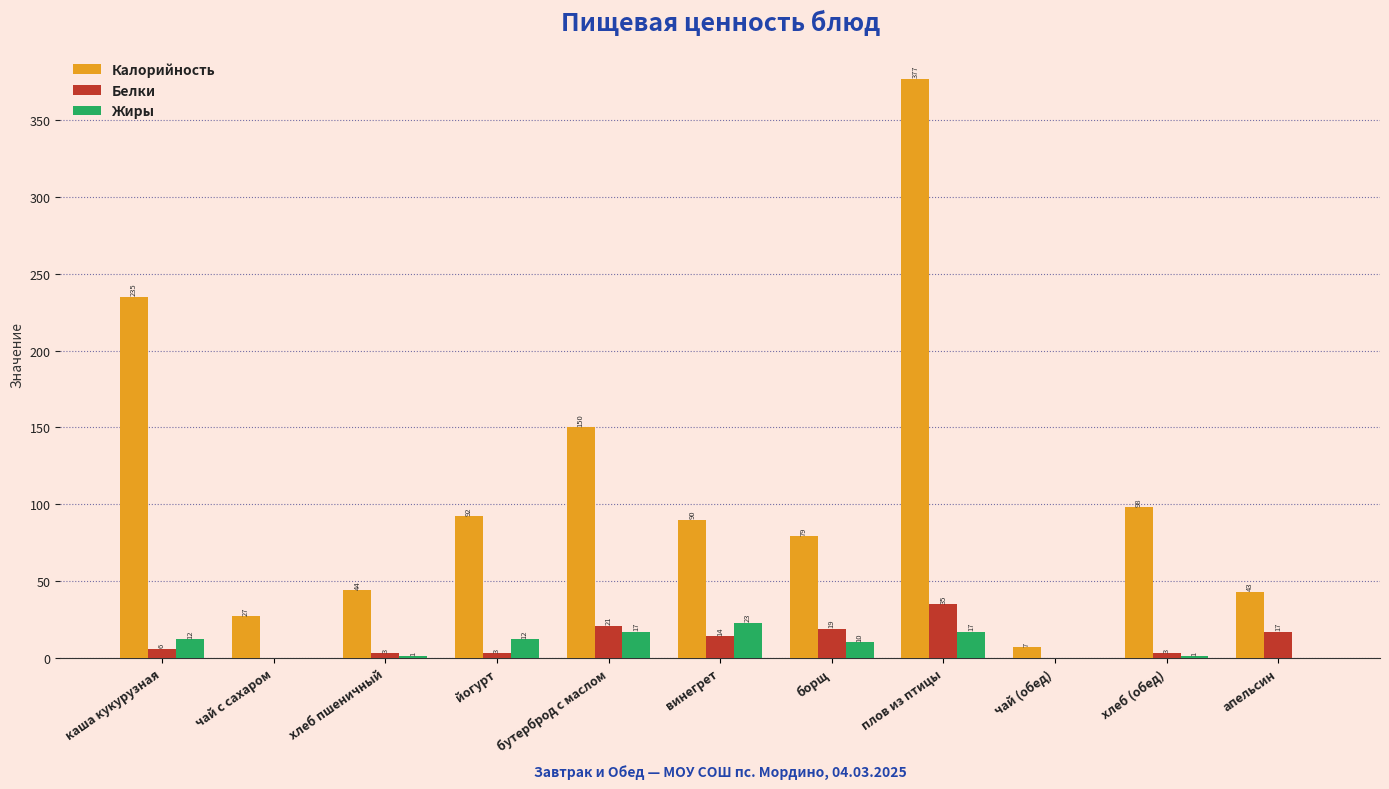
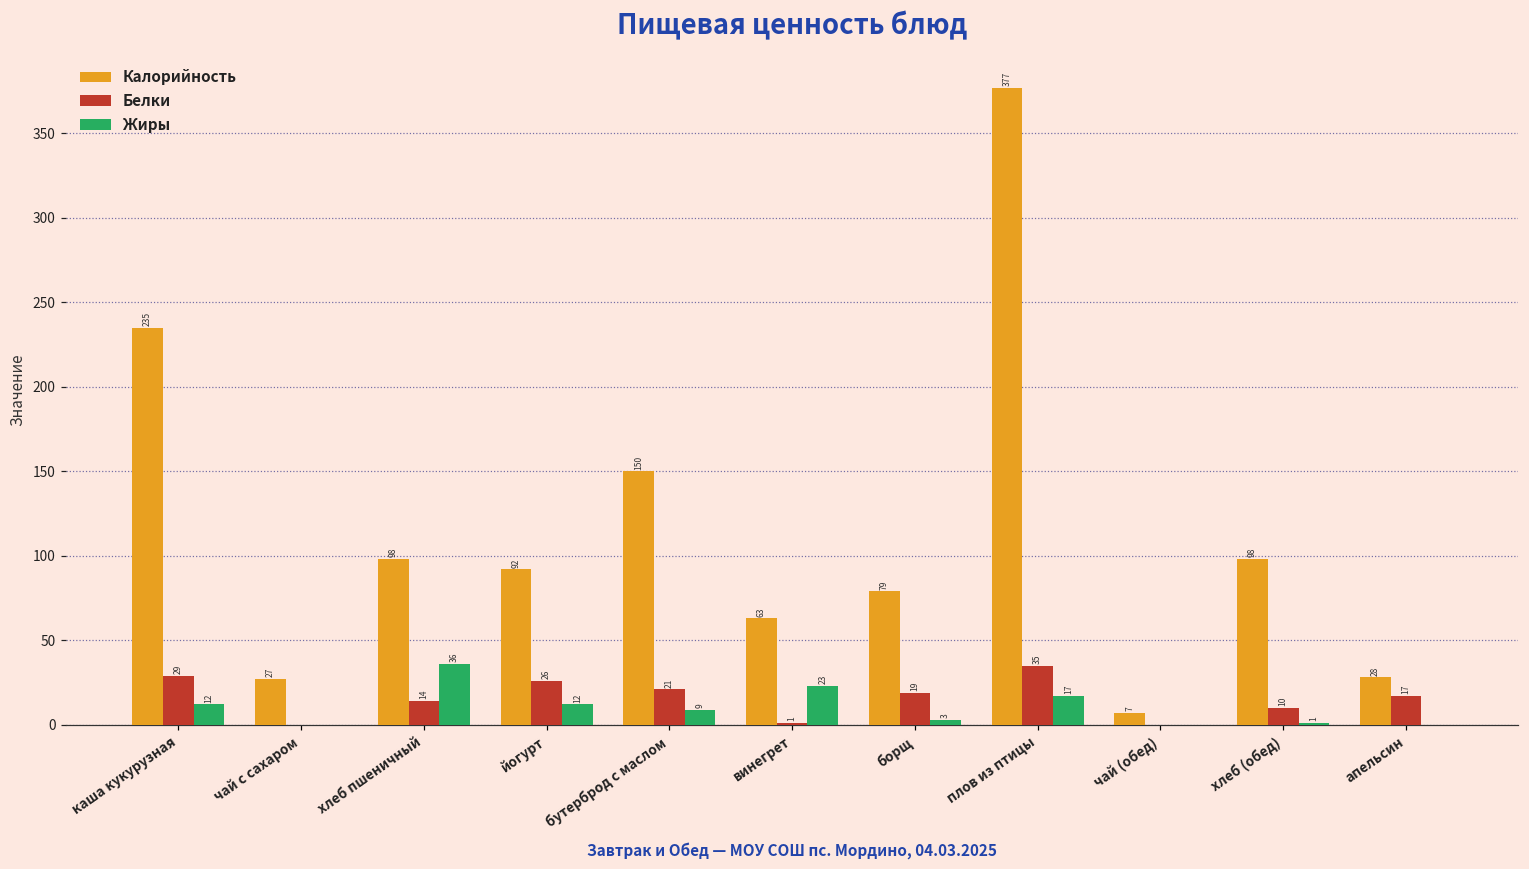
  {
    "Калорийность": {
      "каша кукурузная": 235,
      "чай с сахаром": 27,
-     "хлеб пшеничный": 44,
+     "хлеб пшеничный": 98,
      "йогурт": 92,
      "бутерброд с маслом": 150,
-     "винегрет": 90,
+     "винегрет": 63,
      "борщ": 79,
      "плов из птицы": 377,
      "чай (обед)": 7,
      "хлеб (обед)": 98,
-     "апельсин": 43
+     "апельсин": 28
    },
    "Белки": {
-     "каша кукурузная": 6,
-     "хлеб пшеничный": 3,
-     "йогурт": 3,
+     "каша кукурузная": 29,
+     "хлеб пшеничный": 14,
+     "йогурт": 26,
      "бутерброд с маслом": 21,
-     "винегрет": 14,
+     "винегрет": 1,
      "борщ": 19,
      "плов из птицы": 35,
-     "хлеб (обед)": 3,
+     "хлеб (обед)": 10,
      "апельсин": 17
    },
    "Жиры": {
      "каша кукурузная": 12,
-     "хлеб пшеничный": 1,
+     "хлеб пшеничный": 36,
      "йогурт": 12,
-     "бутерброд с маслом": 17,
+     "бутерброд с маслом": 9,
      "винегрет": 23,
-     "борщ": 10,
+     "борщ": 3,
      "плов из птицы": 17,
      "хлеб (обед)": 1
    }
  }
